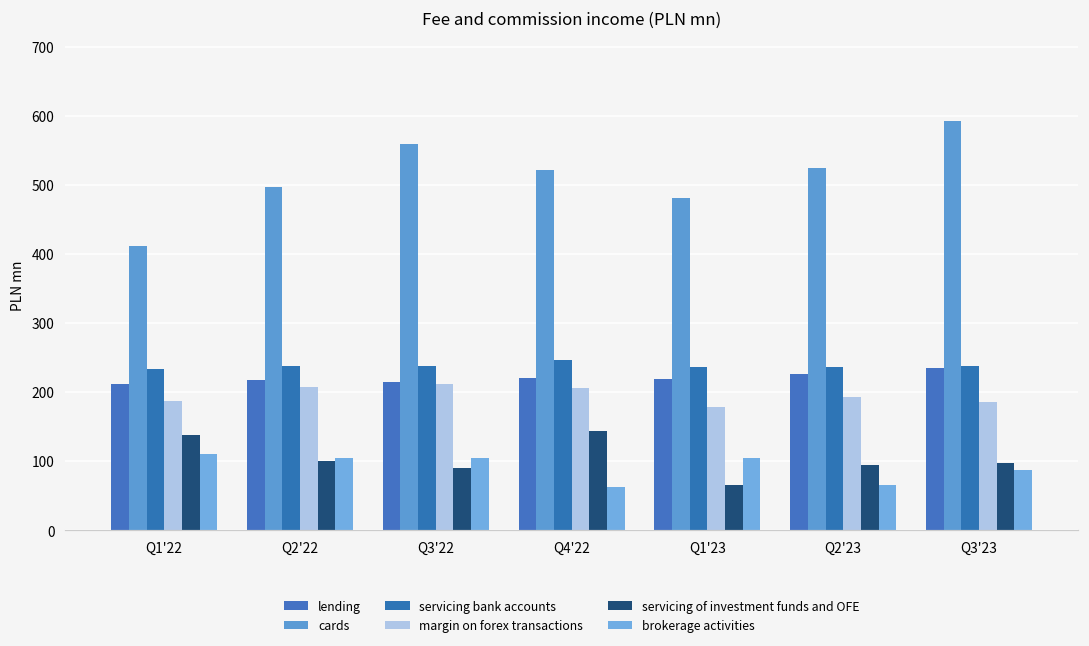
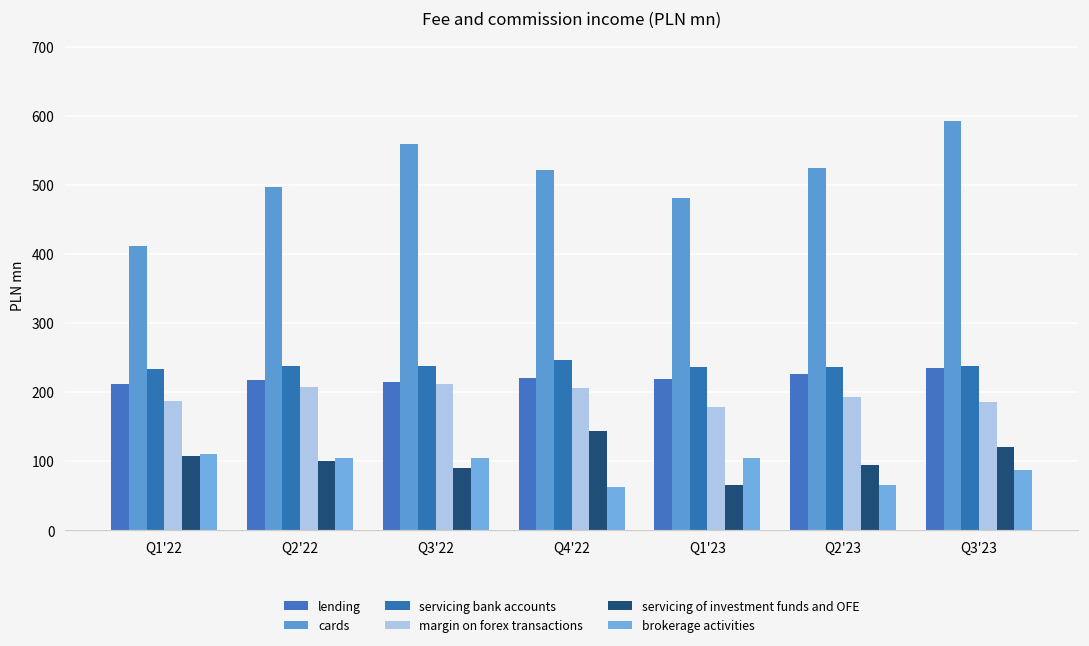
  {
    "margin on forex transactions": {
      "Q1'22": 190,
      "Q2'22": 210,
      "Q3'22": 210,
      "Q4'22": 210,
      "Q1'23": 180,
      "Q2'23": 190,
      "Q3'23": 190
    },
    "servicing of investment funds and OFE": {
-     "Q1'22": 140,
+     "Q1'22": 110,
      "Q2'22": 100,
      "Q3'22": 90,
      "Q4'22": 140,
      "Q1'23": 70,
      "Q2'23": 90,
-     "Q3'23": 100
+     "Q3'23": 120
    }
  }
